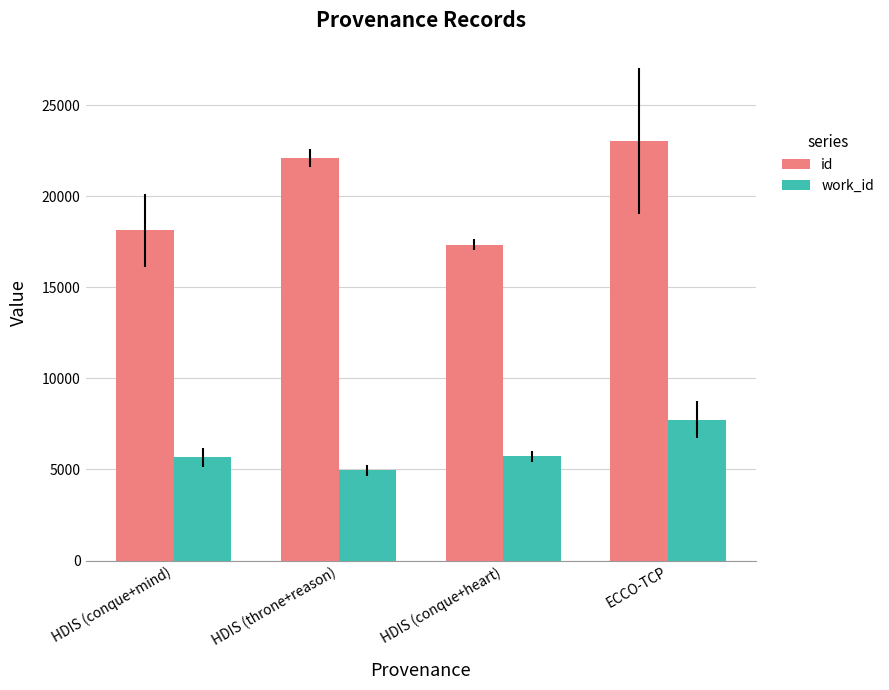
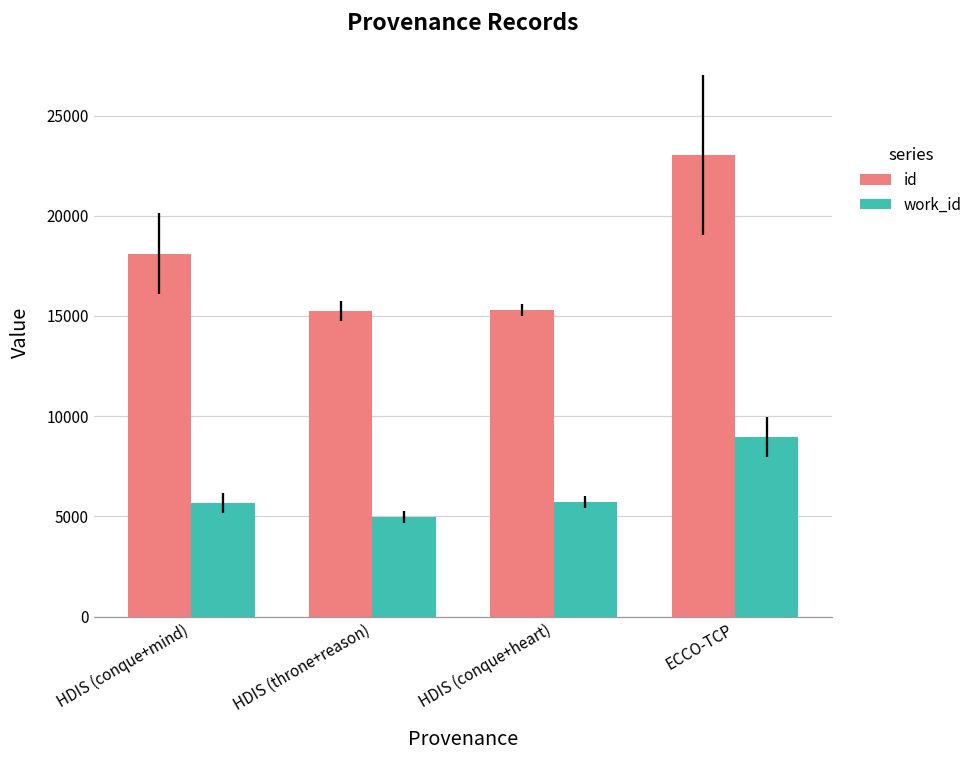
  {
    "id": {
      "HDIS (conque+mind)": 18100,
-     "HDIS (throne+reason)": 22100,
-     "HDIS (conque+heart)": 17300,
+     "HDIS (throne+reason)": 15300,
+     "HDIS (conque+heart)": 15300,
      "ECCO-TCP": 23000
    },
    "work_id": {
      "HDIS (conque+mind)": 5700,
      "HDIS (throne+reason)": 5000,
      "HDIS (conque+heart)": 5700,
-     "ECCO-TCP": 7700
+     "ECCO-TCP": 9000
    }
  }
